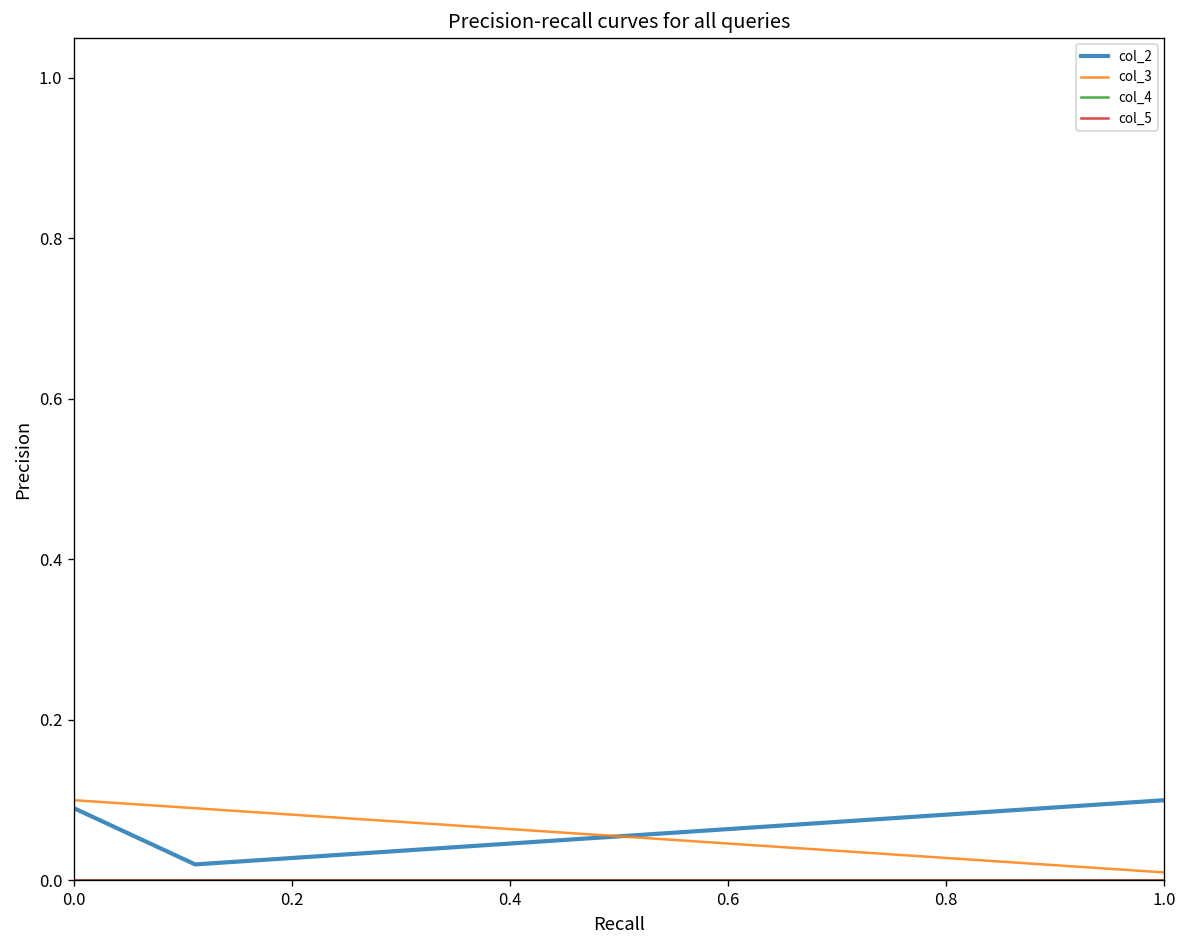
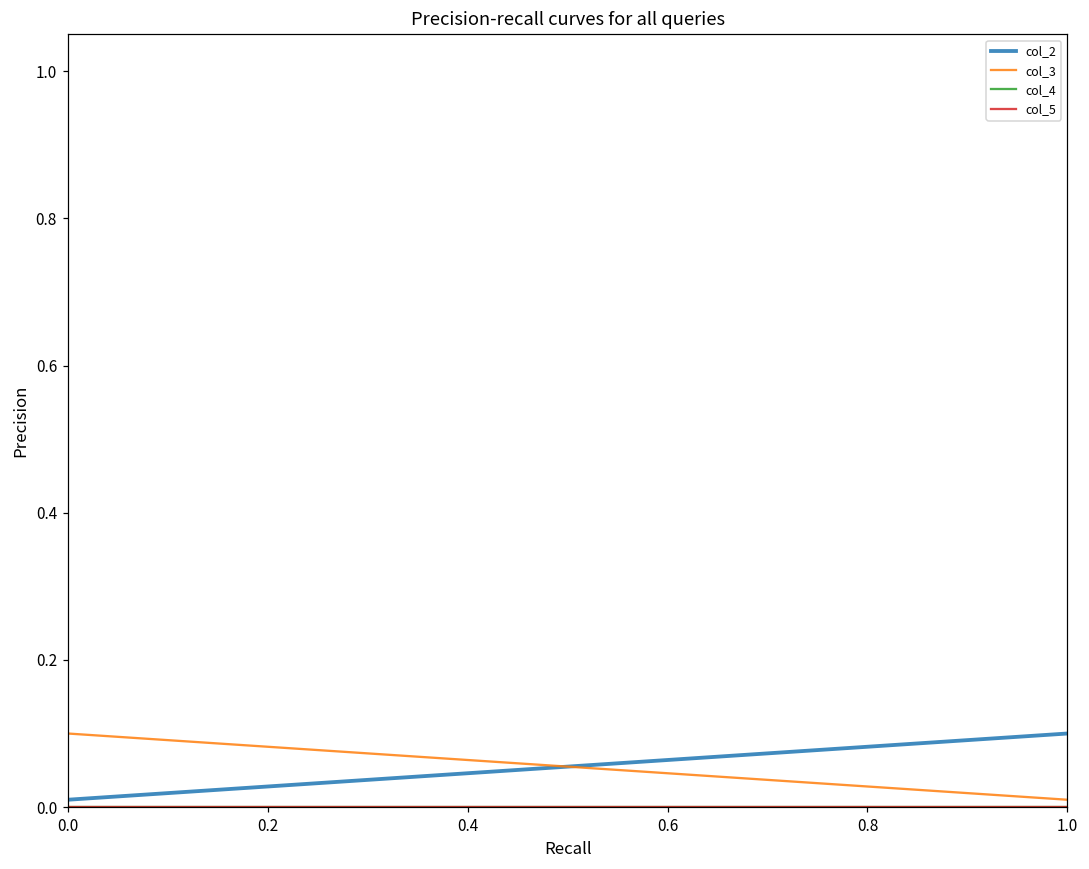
  {
    "col_2": {
-     "0.0": 0.09,
+     "0.0": 0.01,
      "1.0": 0.10
    },
    "col_3": {
      "0.0": 0.10,
      "1.0": 0.01
    },
    "col_5": {
      "0.0": 0.00,
      "1.0": 0.00
    }
  }
